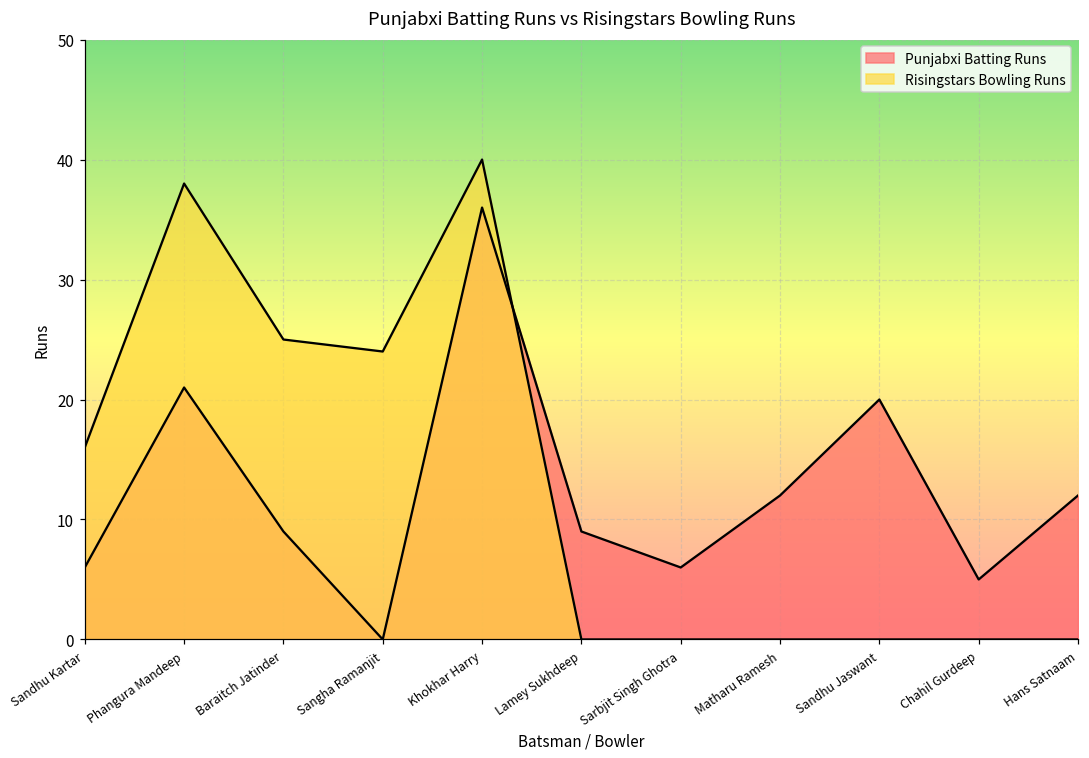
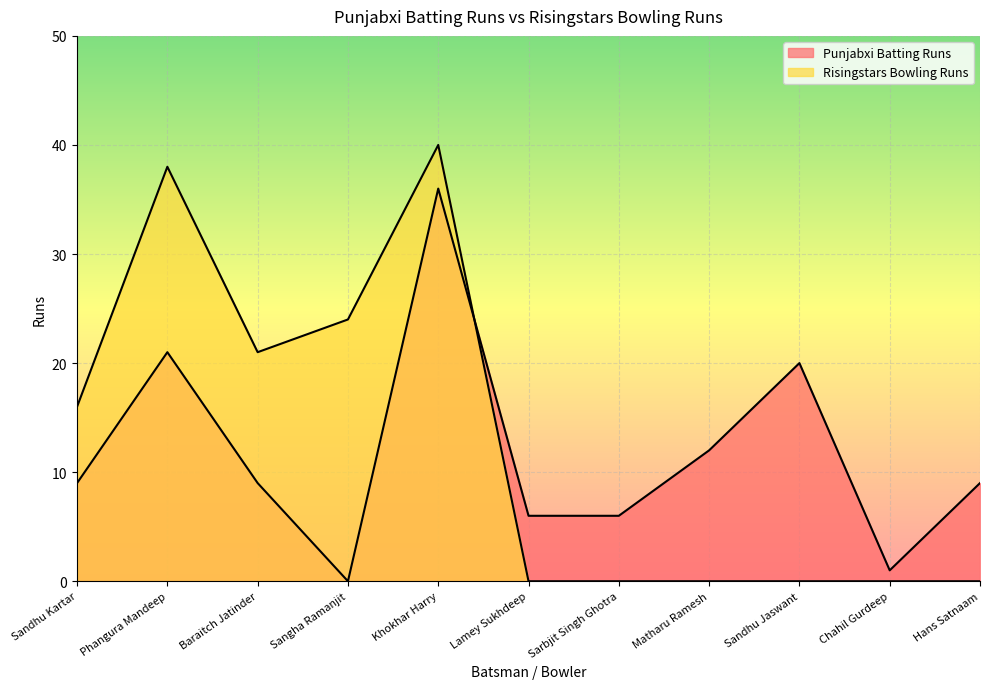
  {
    "Punjabxi Batting Runs": {
-     "Sandhu Kartar": 6,
+     "Sandhu Kartar": 9,
      "Phangura Mandeep": 21,
      "Baraitch Jatinder": 9,
      "Sangha Ramanjit": 0,
      "Khokhar Harry": 36,
-     "Lamey Sukhdeep": 9,
+     "Lamey Sukhdeep": 6,
      "Sarbjit Singh Ghotra": 6,
      "Matharu Ramesh": 12,
      "Sandhu Jaswant": 20,
-     "Chahil Gurdeep": 5,
-     "Hans Satnaam": 12
+     "Chahil Gurdeep": 1,
+     "Hans Satnaam": 9
    },
    "Risingstars Bowling Runs": {
      "Sandhu Kartar": 16,
      "Phangura Mandeep": 38,
-     "Baraitch Jatinder": 25,
+     "Baraitch Jatinder": 21,
      "Sangha Ramanjit": 24,
      "Khokhar Harry": 40,
      "Lamey Sukhdeep": 0,
      "Sarbjit Singh Ghotra": 0,
      "Matharu Ramesh": 0,
      "Sandhu Jaswant": 0,
      "Chahil Gurdeep": 0,
      "Hans Satnaam": 0
    }
  }
